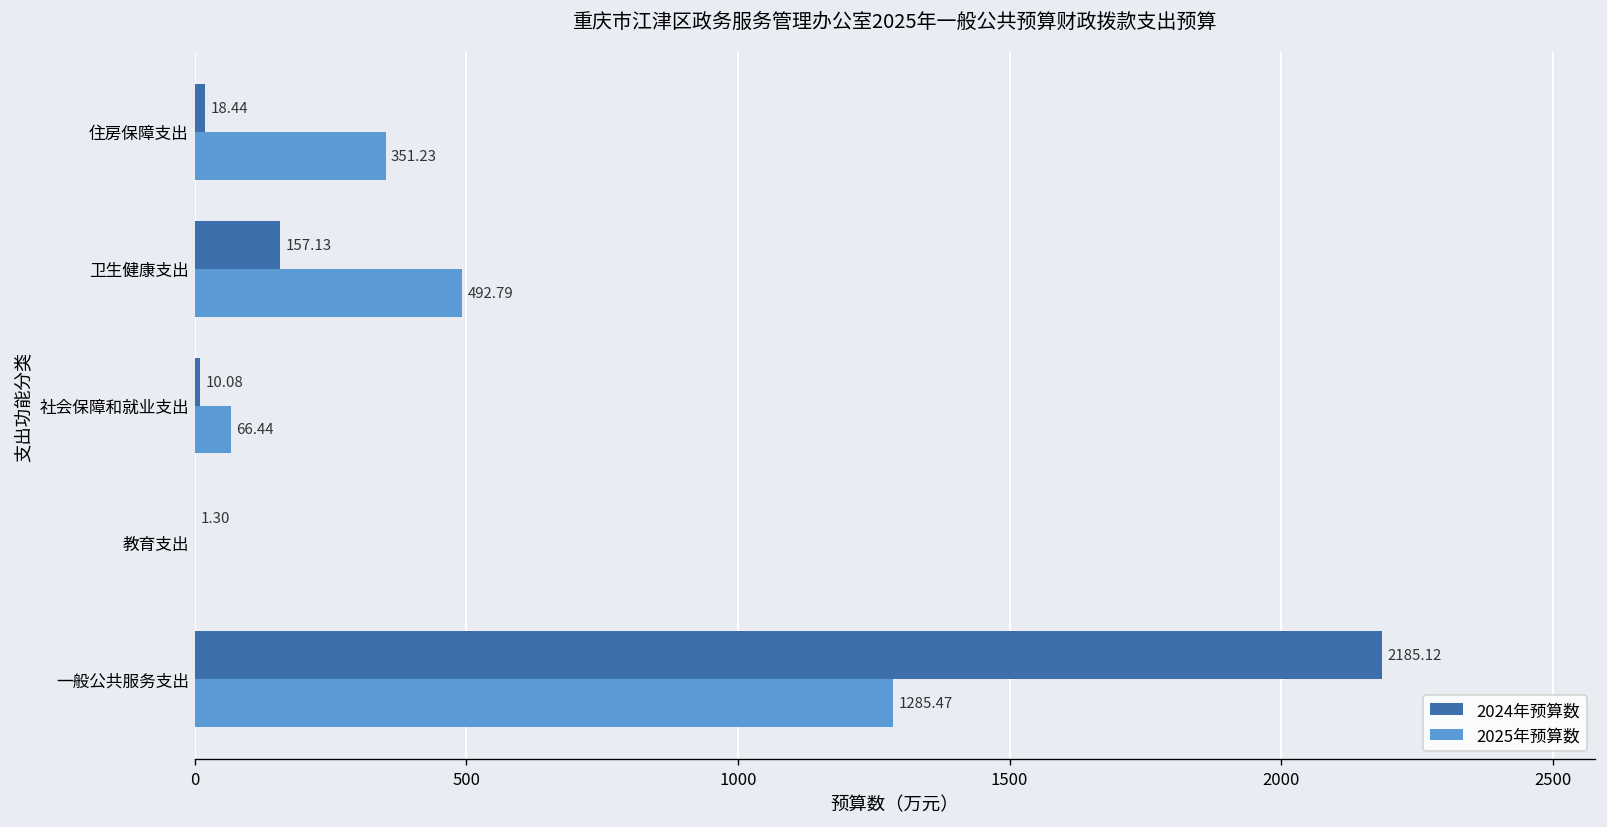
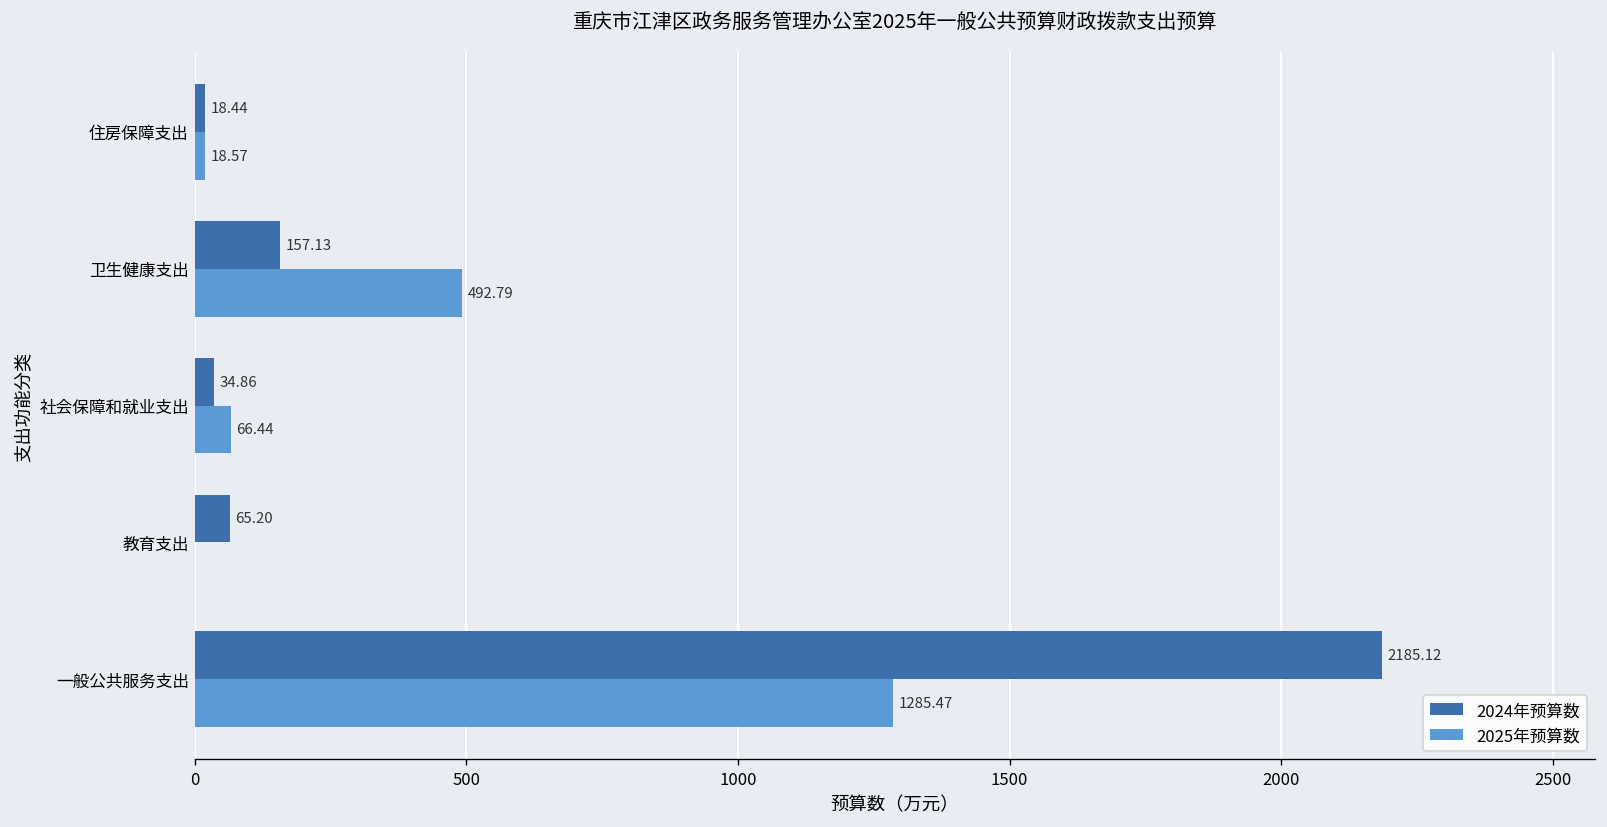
  {
    "2024年预算数": {
      "住房保障支出": 18.44,
      "卫生健康支出": 157.13,
-     "社会保障和就业支出": 10.08,
-     "教育支出": 1.30,
+     "社会保障和就业支出": 34.86,
+     "教育支出": 65.20,
      "一般公共服务支出": 2185.12
    },
    "2025年预算数": {
-     "住房保障支出": 351.23,
+     "住房保障支出": 18.57,
      "卫生健康支出": 492.79,
      "社会保障和就业支出": 66.44,
      "一般公共服务支出": 1285.47
    }
  }
